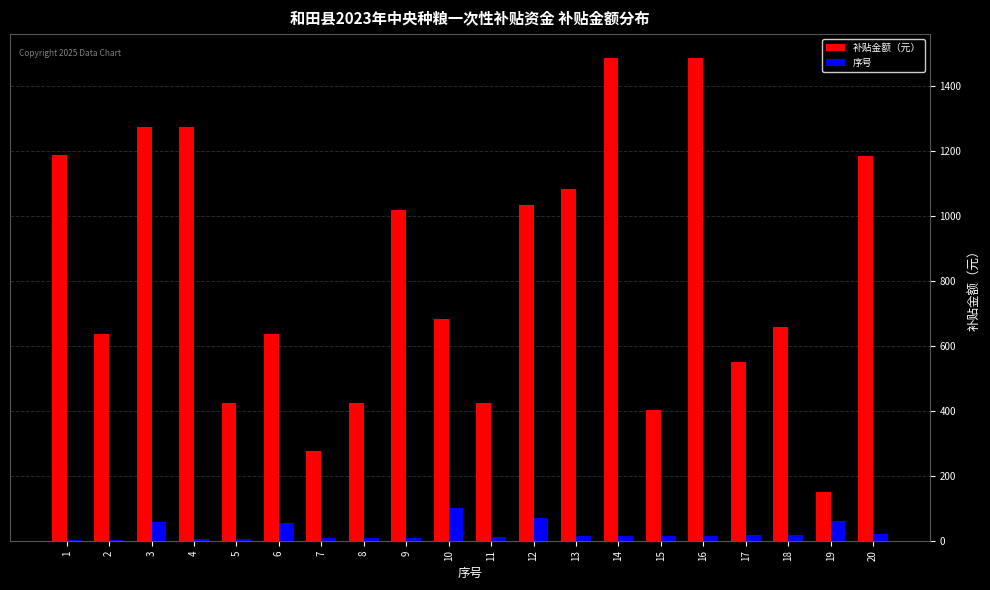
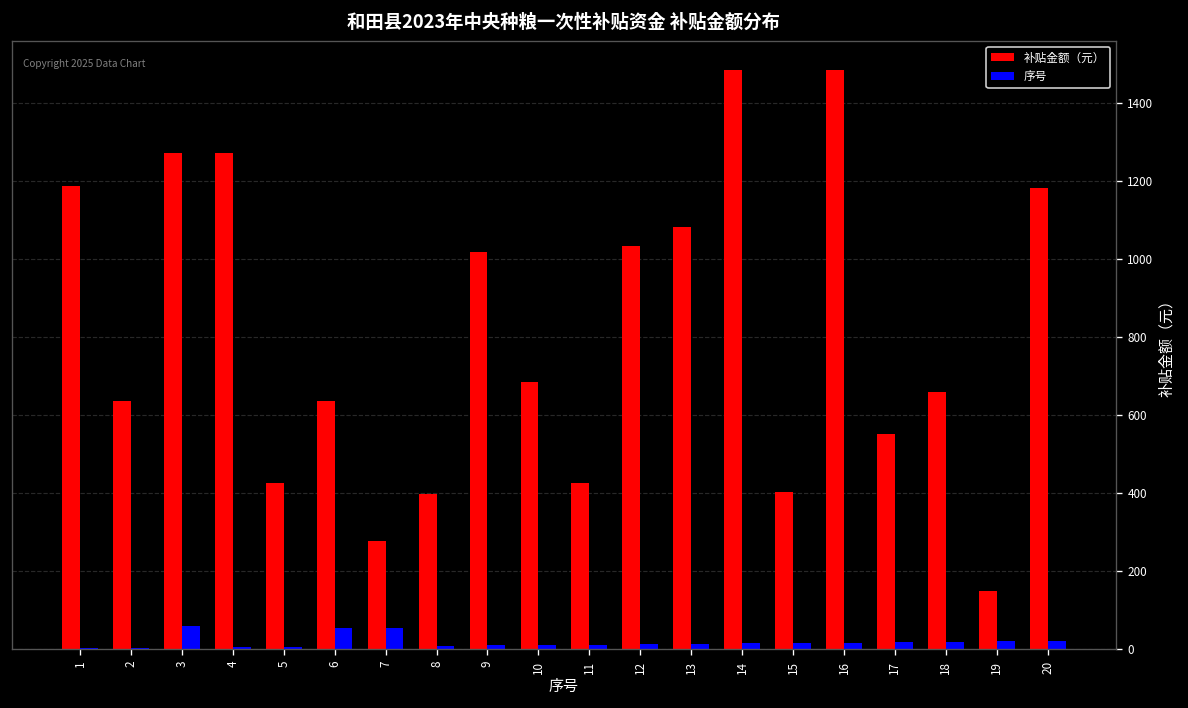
  {
    "补贴金额（元）": {
      "1": 1190,
      "2": 640,
      "3": 1270,
      "4": 1270,
      "5": 420,
      "6": 640,
      "7": 280,
-     "8": 420,
+     "8": 400,
      "9": 1020,
      "10": 680,
      "11": 420,
      "12": 1030,
      "13": 1080,
      "14": 1480,
      "15": 400,
      "16": 1480,
      "17": 550,
      "18": 660,
      "19": 150,
      "20": 1180
    },
    "序号": {
      "3": 60,
      "6": 50,
-     "7": 10,
+     "7": 50,
      "8": 10,
      "9": 10,
-     "10": 100,
+     "10": 10,
      "11": 10,
-     "12": 70,
+     "12": 10,
      "13": 10,
      "14": 10,
      "15": 20,
      "16": 20,
      "17": 20,
      "18": 20,
-     "19": 60,
+     "19": 20,
      "20": 20
    }
  }
